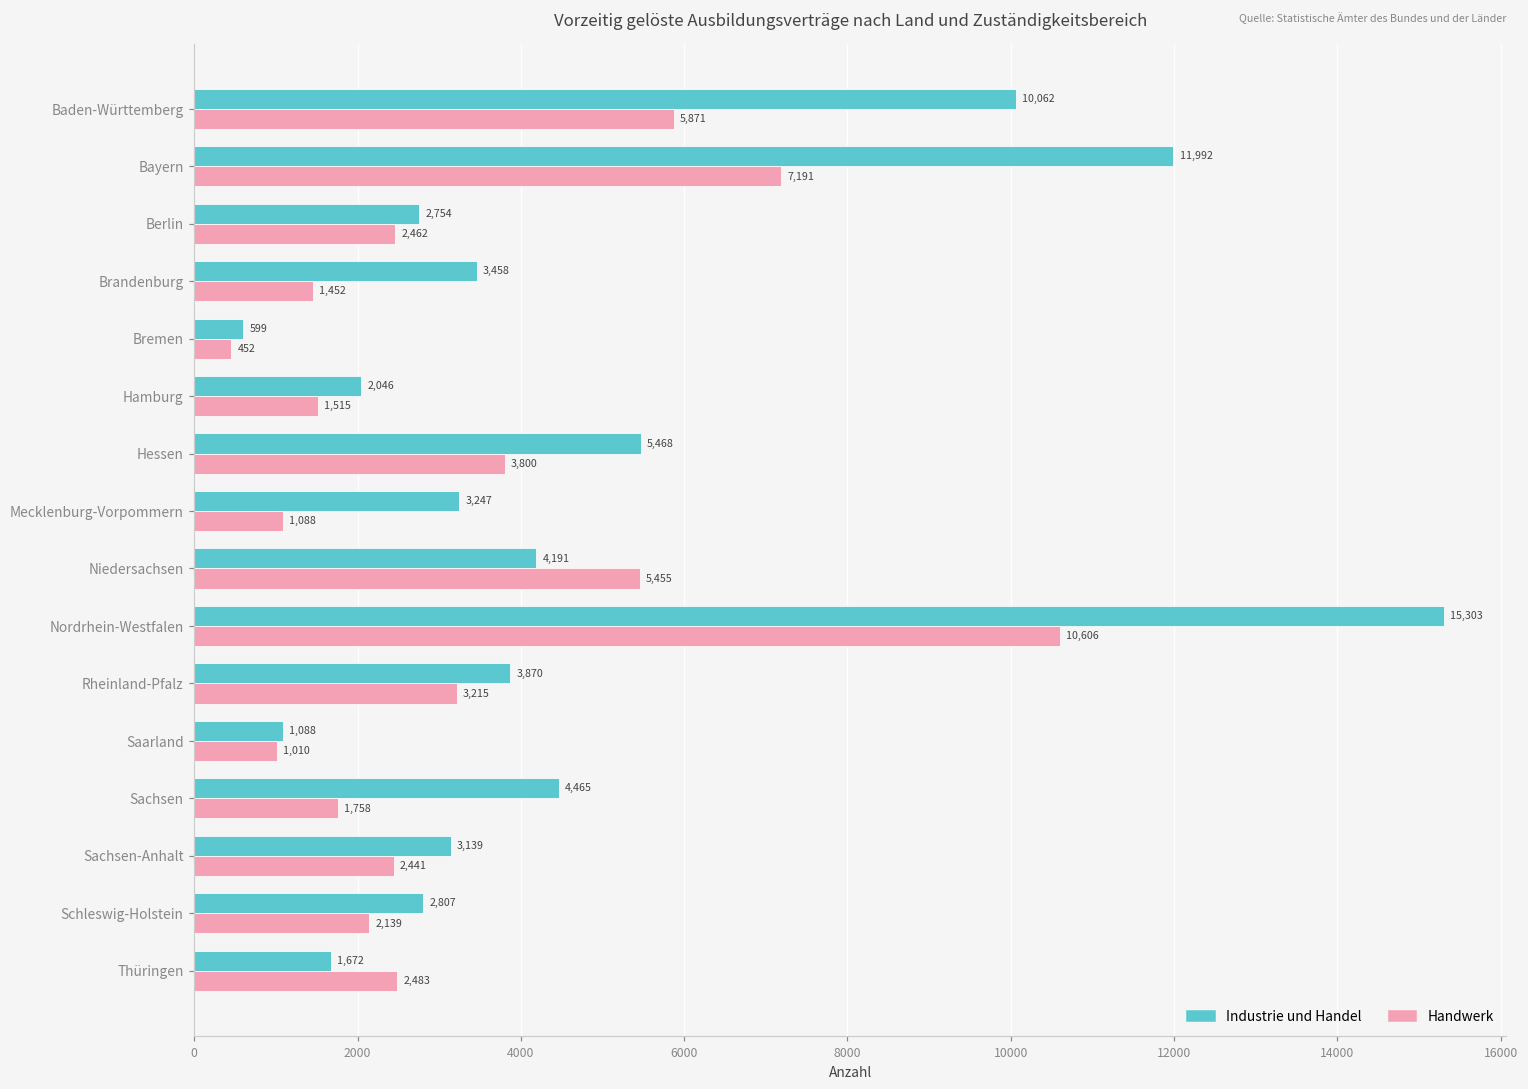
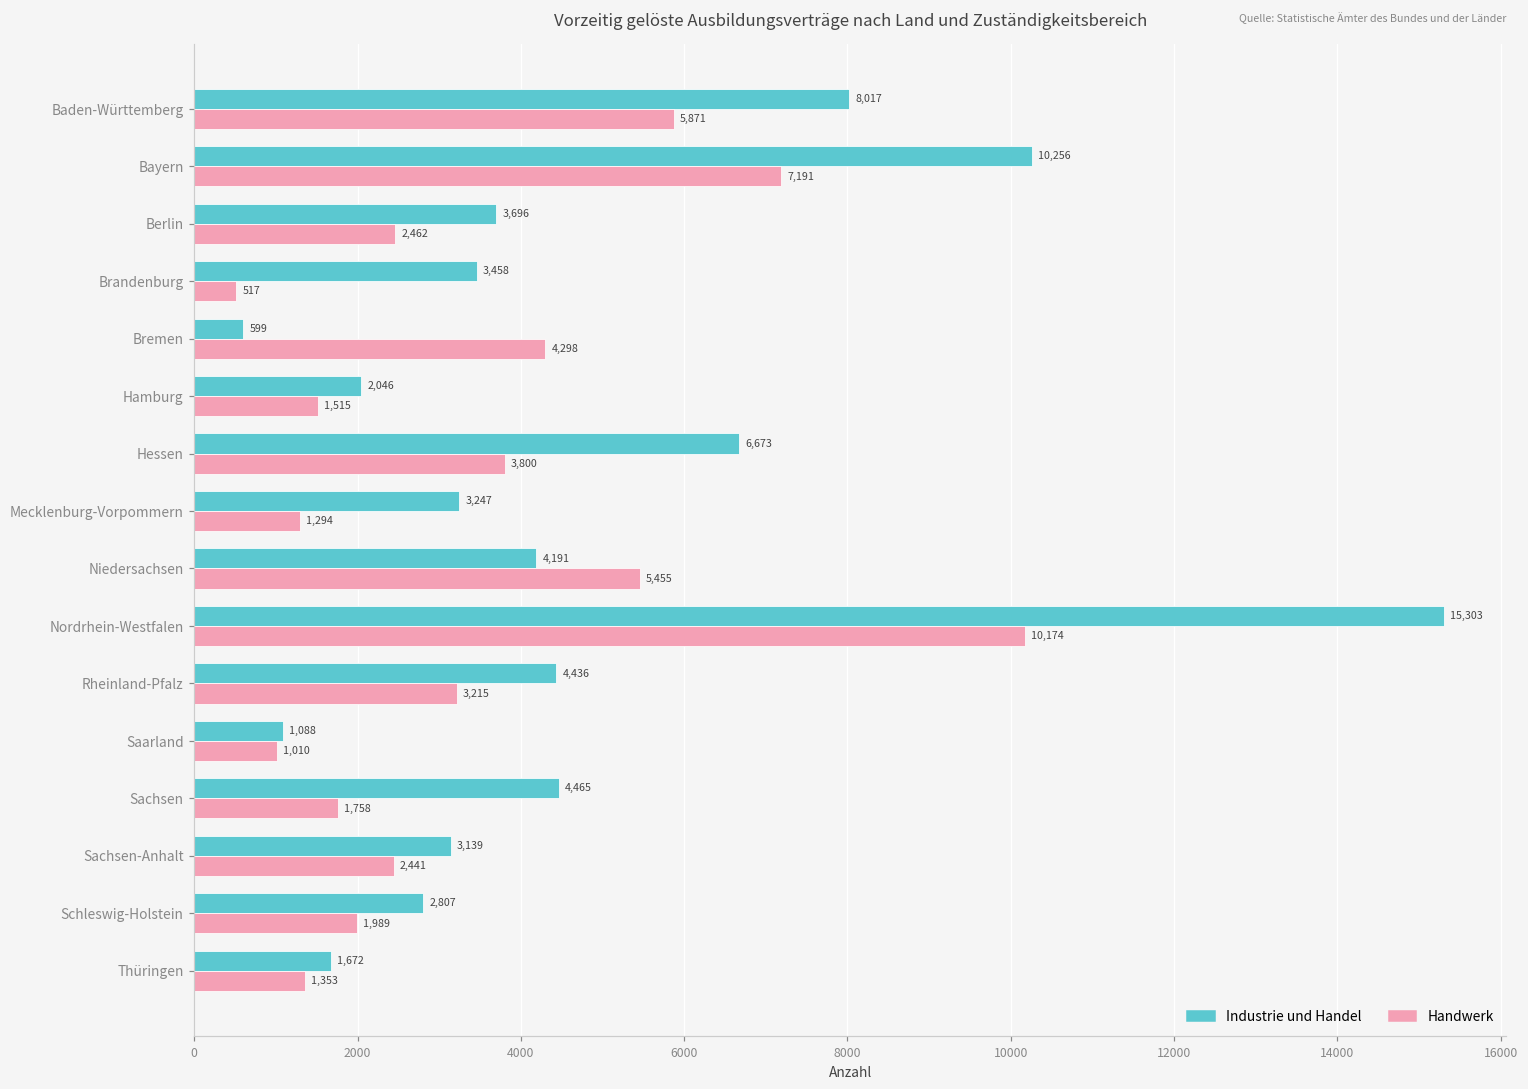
  {
    "Industrie und Handel": {
-     "Baden-Württemberg": "10,062",
-     "Bayern": "11,992",
-     "Berlin": "2,754",
+     "Baden-Württemberg": "8,017",
+     "Bayern": "10,256",
+     "Berlin": "3,696",
      "Brandenburg": "3,458",
      "Bremen": "599",
      "Hamburg": "2,046",
-     "Hessen": "5,468",
+     "Hessen": "6,673",
      "Mecklenburg-Vorpommern": "3,247",
      "Niedersachsen": "4,191",
      "Nordrhein-Westfalen": "15,303",
-     "Rheinland-Pfalz": "3,870",
+     "Rheinland-Pfalz": "4,436",
      "Saarland": "1,088",
      "Sachsen": "4,465",
      "Sachsen-Anhalt": "3,139",
      "Schleswig-Holstein": "2,807",
      "Thüringen": "1,672"
    },
    "Handwerk": {
      "Baden-Württemberg": "5,871",
      "Bayern": "7,191",
      "Berlin": "2,462",
-     "Brandenburg": "1,452",
-     "Bremen": "452",
+     "Brandenburg": "517",
+     "Bremen": "4,298",
      "Hamburg": "1,515",
      "Hessen": "3,800",
-     "Mecklenburg-Vorpommern": "1,088",
+     "Mecklenburg-Vorpommern": "1,294",
      "Niedersachsen": "5,455",
-     "Nordrhein-Westfalen": "10,606",
+     "Nordrhein-Westfalen": "10,174",
      "Rheinland-Pfalz": "3,215",
      "Saarland": "1,010",
      "Sachsen": "1,758",
      "Sachsen-Anhalt": "2,441",
-     "Schleswig-Holstein": "2,139",
-     "Thüringen": "2,483"
+     "Schleswig-Holstein": "1,989",
+     "Thüringen": "1,353"
    }
  }
